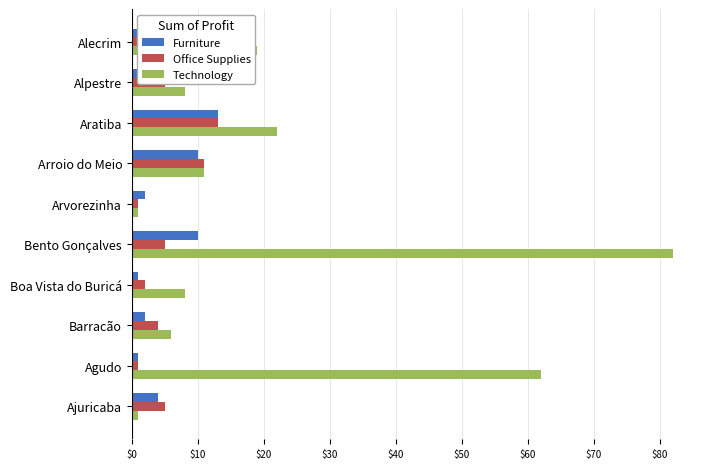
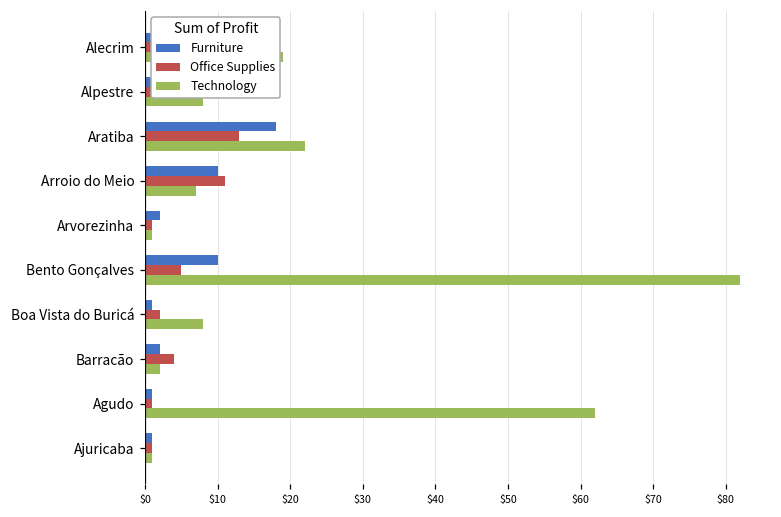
  {
    "Furniture": {
-     "Aratiba": "$13",
+     "Aratiba": "$18",
      "Arroio do Meio": "$10",
      "Arvorezinha": "$2",
      "Bento Gonçalves": "$10",
      "Boa Vista do Buricá": "$1",
      "Barracão": "$2",
      "Agudo": "$1",
-     "Ajuricaba": "$4"
+     "Ajuricaba": "$1"
    },
    "Office Supplies": {
      "Aratiba": "$13",
      "Arroio do Meio": "$11",
      "Arvorezinha": "$1",
      "Bento Gonçalves": "$5",
      "Boa Vista do Buricá": "$2",
      "Barracão": "$4",
      "Agudo": "$1",
-     "Ajuricaba": "$5"
+     "Ajuricaba": "$1"
    },
    "Technology": {
      "Alecrim": "$19",
      "Alpestre": "$8",
      "Aratiba": "$22",
-     "Arroio do Meio": "$11",
+     "Arroio do Meio": "$7",
      "Arvorezinha": "$1",
      "Bento Gonçalves": "$82",
      "Boa Vista do Buricá": "$8",
-     "Barracão": "$6",
+     "Barracão": "$2",
      "Agudo": "$62",
      "Ajuricaba": "$1"
    }
  }
